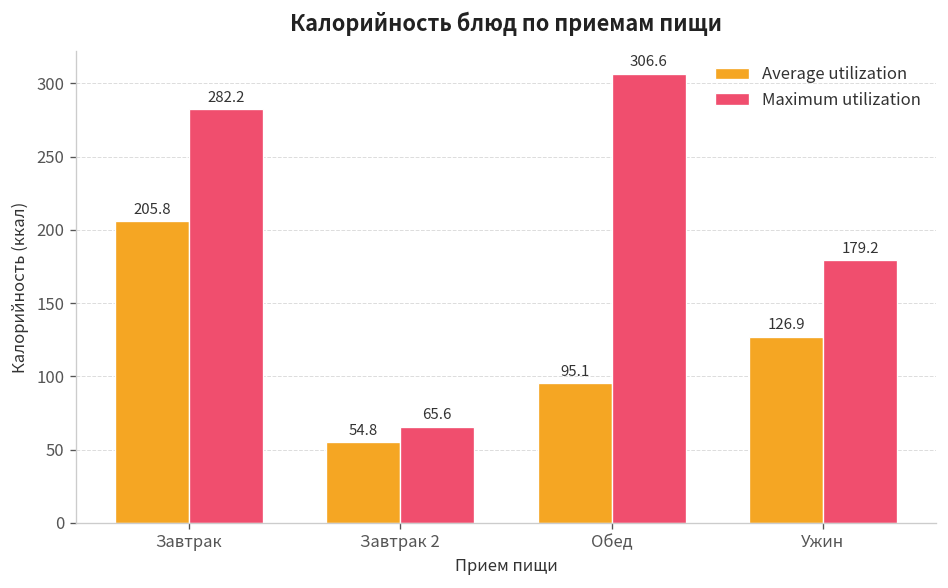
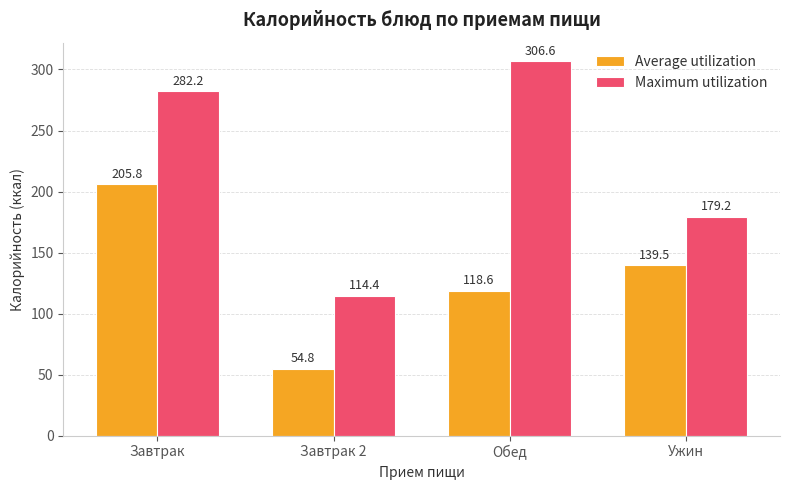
  {
    "Average utilization": {
      "Завтрак": 205.8,
      "Завтрак 2": 54.8,
-     "Обед": 95.1,
-     "Ужин": 126.9
+     "Обед": 118.6,
+     "Ужин": 139.5
    },
    "Maximum utilization": {
      "Завтрак": 282.2,
-     "Завтрак 2": 65.6,
+     "Завтрак 2": 114.4,
      "Обед": 306.6,
      "Ужин": 179.2
    }
  }
